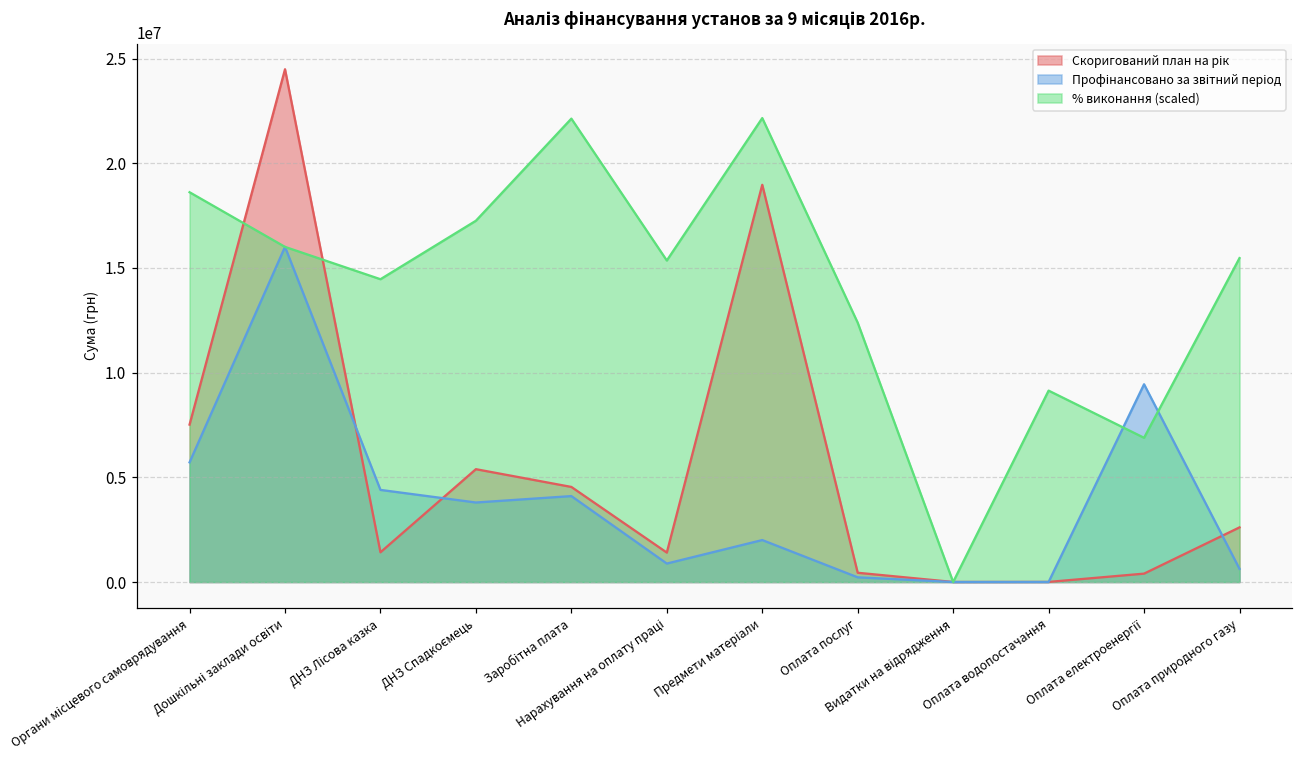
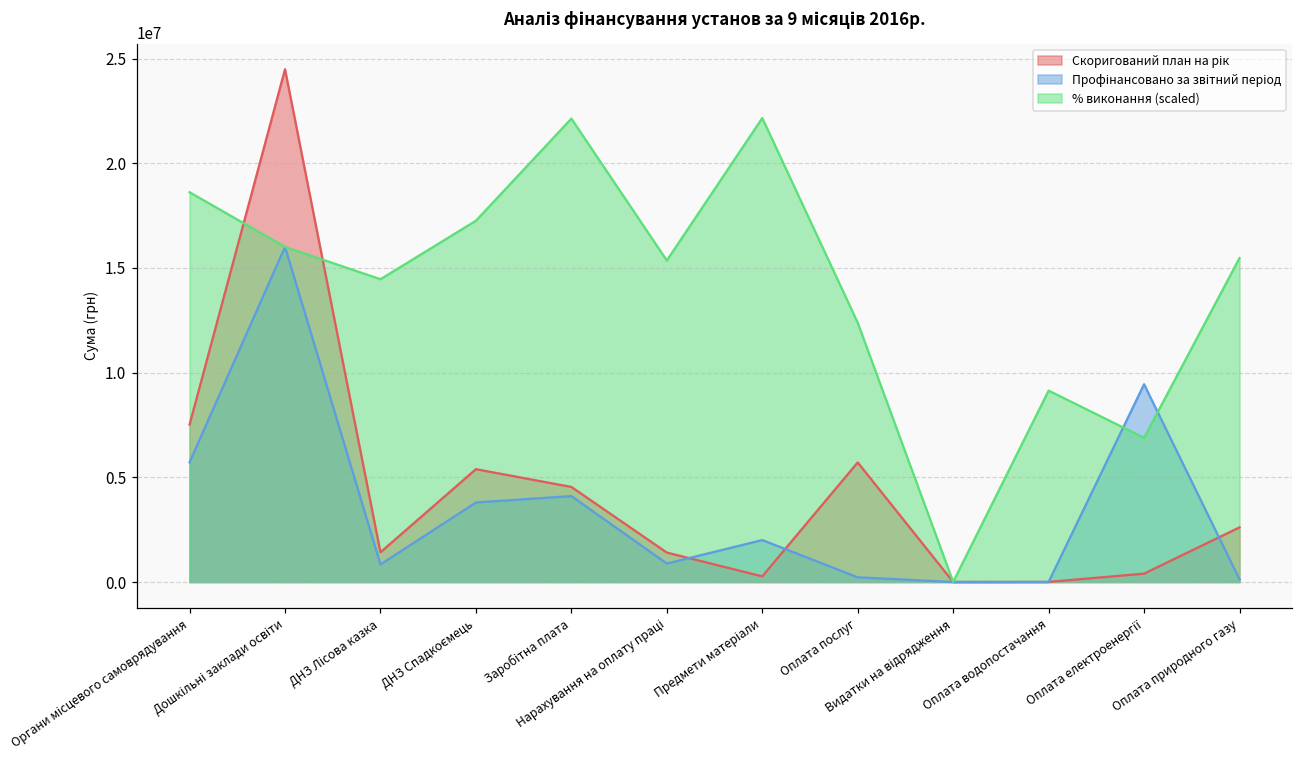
  {
    "Скоригований план на рік": {
      "Органи місцевого самоврядування": 7500000,
      "Дошкільні заклади освіти": 24500000,
      "ДНЗ Лісова казка": 1400000,
      "ДНЗ Спадкоємець": 5400000,
      "Заробітна плата": 4500000,
      "Нарахування на оплату праці": 1400000,
-     "Предмети матеріали": 19000000,
-     "Оплата послуг": 400000,
+     "Предмети матеріали": 300000,
+     "Оплата послуг": 5700000,
      "Оплата електроенергії": 400000,
      "Оплата природного газу": 2600000
    },
    "Профінансовано за звітний період": {
      "Органи місцевого самоврядування": 5700000,
-     "ДНЗ Лісова казка": 4400000,
+     "ДНЗ Лісова казка": 800000,
      "ДНЗ Спадкоємець": 3800000,
      "Заробітна плата": 4100000,
      "Нарахування на оплату праці": 900000,
      "Предмети матеріали": 2000000,
      "Оплата послуг": 200000,
      "Оплата електроенергії": 9400000,
-     "Оплата природного газу": 600000
+     "Оплата природного газу": 100000
    },
    "% виконання (scaled)": {
      "Органи місцевого самоврядування": 18600000,
      "ДНЗ Лісова казка": 14500000,
      "ДНЗ Спадкоємець": 17300000,
      "Заробітна плата": 22100000,
      "Нарахування на оплату праці": 15400000,
      "Предмети матеріали": 22200000,
      "Оплата послуг": 12400000,
      "Оплата водопостачання": 9100000,
      "Оплата електроенергії": 6900000,
      "Оплата природного газу": 15500000
    }
  }
